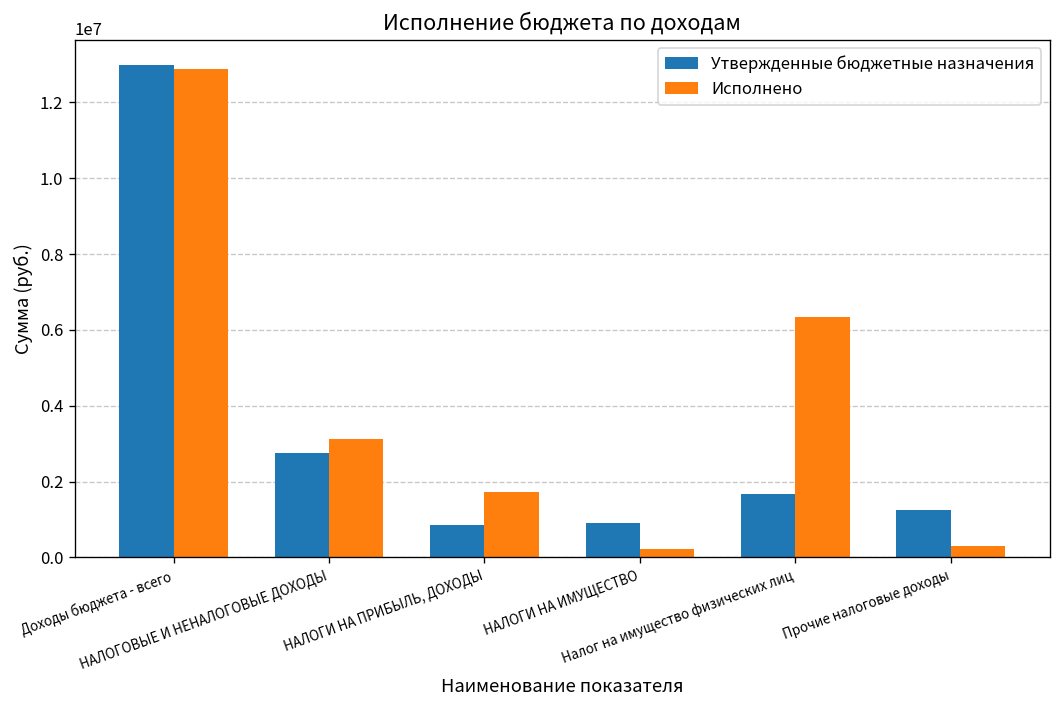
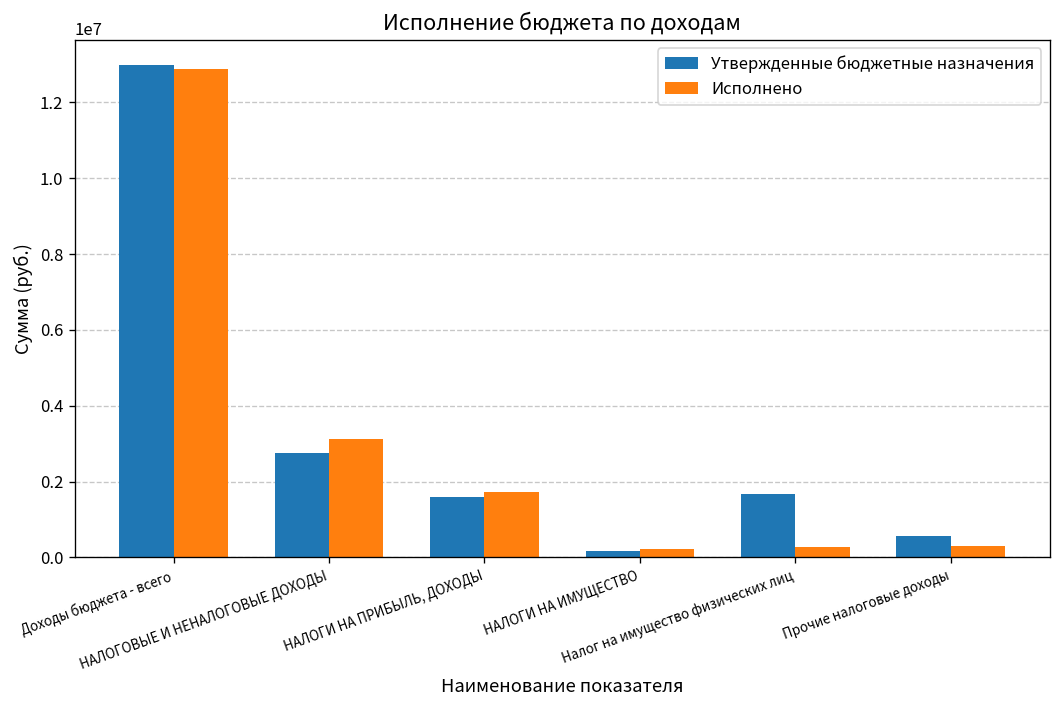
  {
    "Утвержденные бюджетные назначения": {
      "Доходы бюджета - всего": 13000000,
      "НАЛОГОВЫЕ И НЕНАЛОГОВЫЕ ДОХОДЫ": 2800000,
-     "НАЛОГИ НА ПРИБЫЛЬ, ДОХОДЫ": 800000,
-     "НАЛОГИ НА ИМУЩЕСТВО": 900000,
+     "НАЛОГИ НА ПРИБЫЛЬ, ДОХОДЫ": 1600000,
+     "НАЛОГИ НА ИМУЩЕСТВО": 200000,
      "Налог на имущество физических лиц": 1700000,
-     "Прочие налоговые доходы": 1300000
+     "Прочие налоговые доходы": 600000
    },
    "Исполнено": {
      "Доходы бюджета - всего": 12900000,
      "НАЛОГОВЫЕ И НЕНАЛОГОВЫЕ ДОХОДЫ": 3100000,
      "НАЛОГИ НА ПРИБЫЛЬ, ДОХОДЫ": 1700000,
      "НАЛОГИ НА ИМУЩЕСТВО": 200000,
-     "Налог на имущество физических лиц": 6300000,
+     "Налог на имущество физических лиц": 300000,
      "Прочие налоговые доходы": 300000
    }
  }
